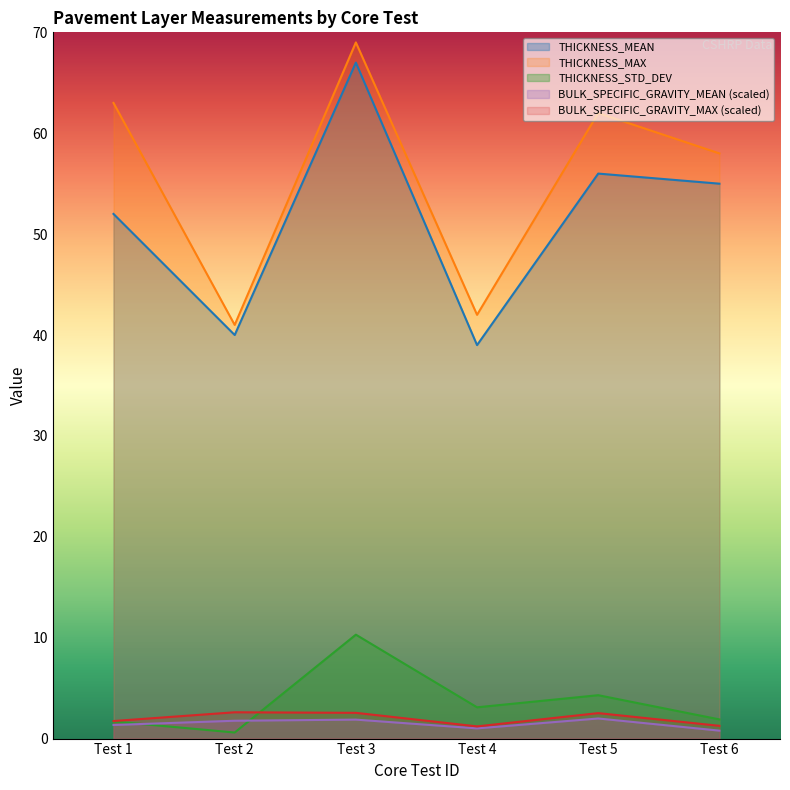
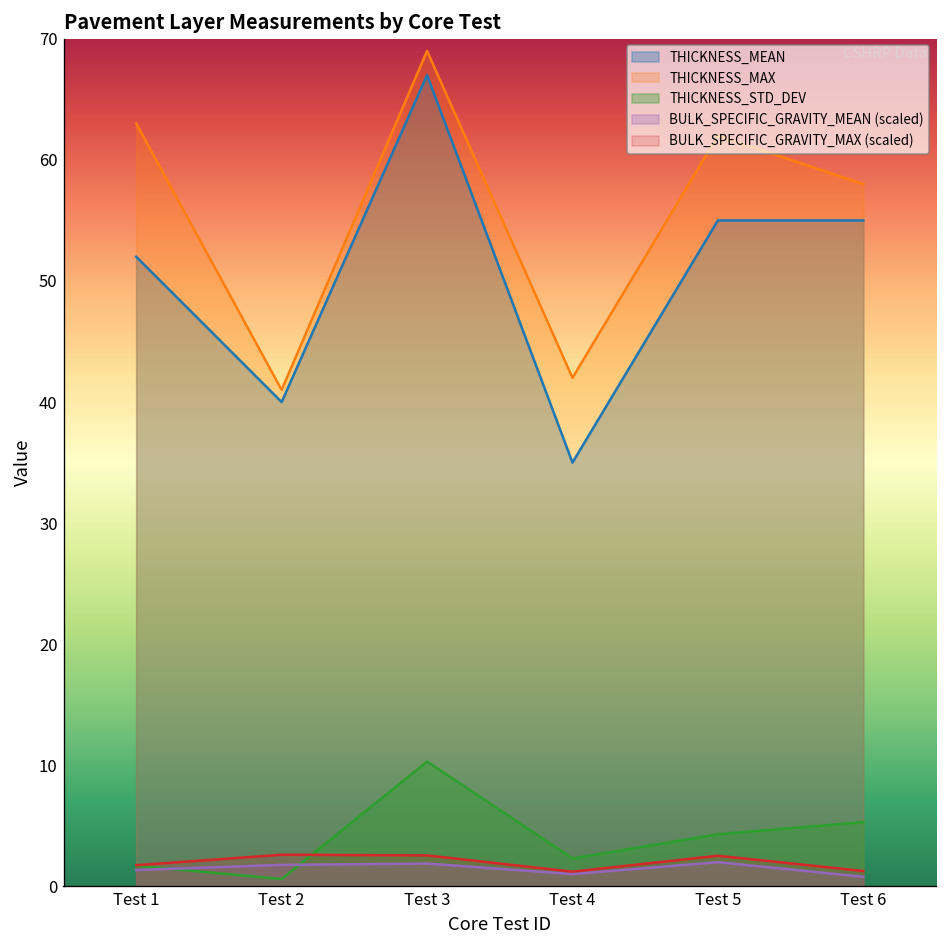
  {
    "THICKNESS_MEAN": {
      "Test 1": 52,
      "Test 2": 40,
      "Test 3": 67,
-     "Test 4": 39,
-     "Test 5": 56,
+     "Test 4": 35,
+     "Test 5": 55,
      "Test 6": 55
    },
    "THICKNESS_STD_DEV": {
      "Test 2": 0.6,
      "Test 3": 10.3,
-     "Test 4": 3.1,
+     "Test 4": 2.3,
      "Test 5": 4.3,
-     "Test 6": 1.9
+     "Test 6": 5.3
    }
  }
